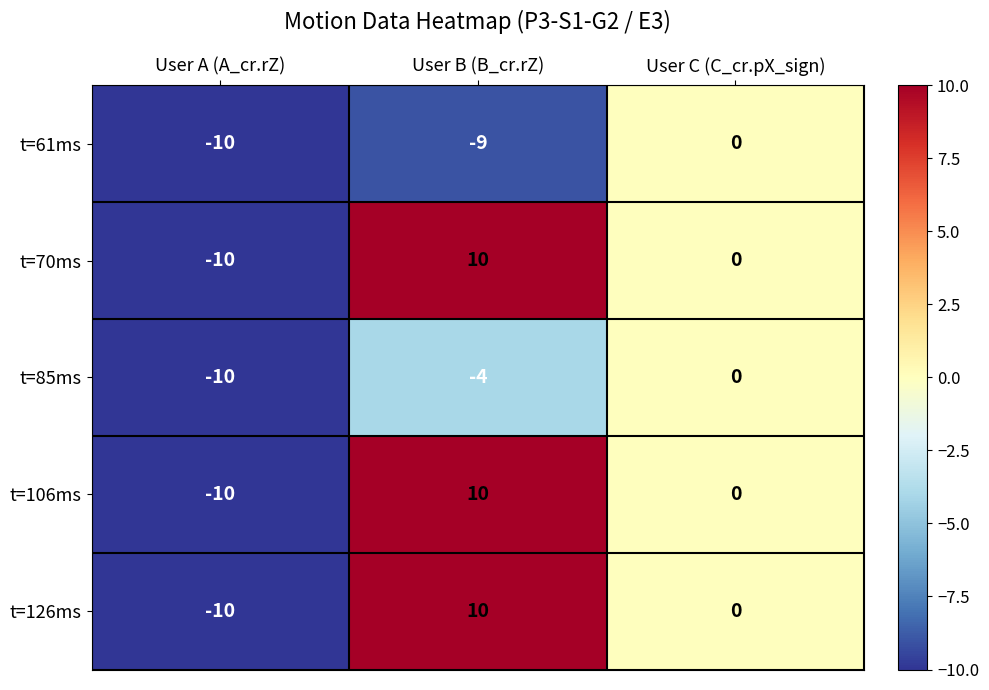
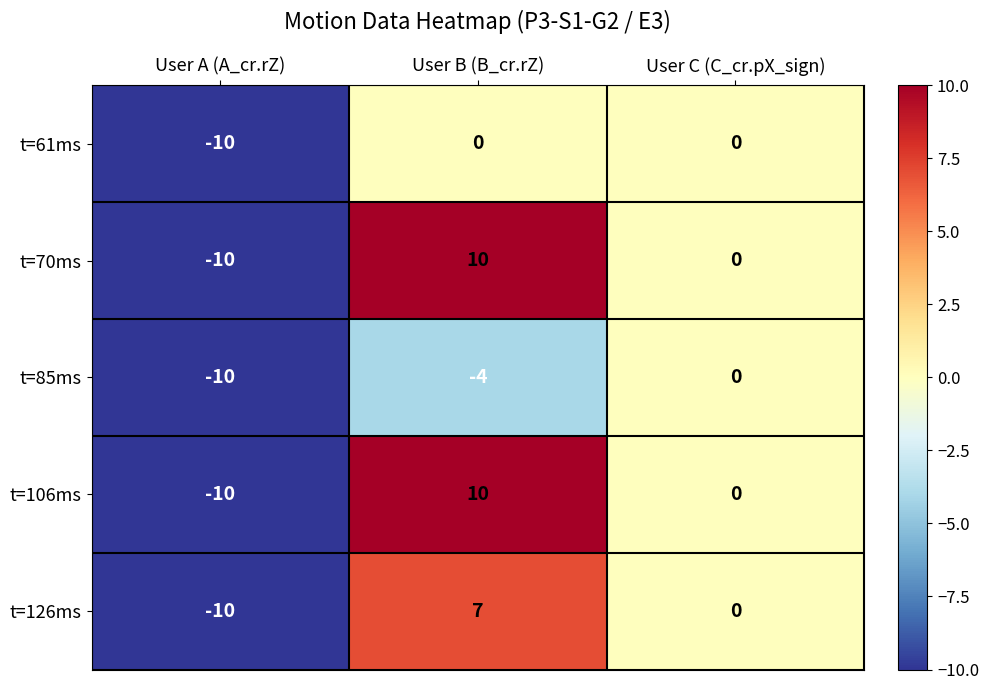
  {
    "t=61ms": {
      "User A (A_cr.rZ)": -10,
-     "User B (B_cr.rZ)": -9,
+     "User B (B_cr.rZ)": 0,
      "User C (C_cr.pX_sign)": 0
    },
    "t=70ms": {
      "User A (A_cr.rZ)": -10,
      "User B (B_cr.rZ)": 10,
      "User C (C_cr.pX_sign)": 0
    },
    "t=85ms": {
      "User A (A_cr.rZ)": -10,
      "User B (B_cr.rZ)": -4,
      "User C (C_cr.pX_sign)": 0
    },
    "t=106ms": {
      "User A (A_cr.rZ)": -10,
      "User B (B_cr.rZ)": 10,
      "User C (C_cr.pX_sign)": 0
    },
    "t=126ms": {
      "User A (A_cr.rZ)": -10,
-     "User B (B_cr.rZ)": 10,
+     "User B (B_cr.rZ)": 7,
      "User C (C_cr.pX_sign)": 0
    }
  }
